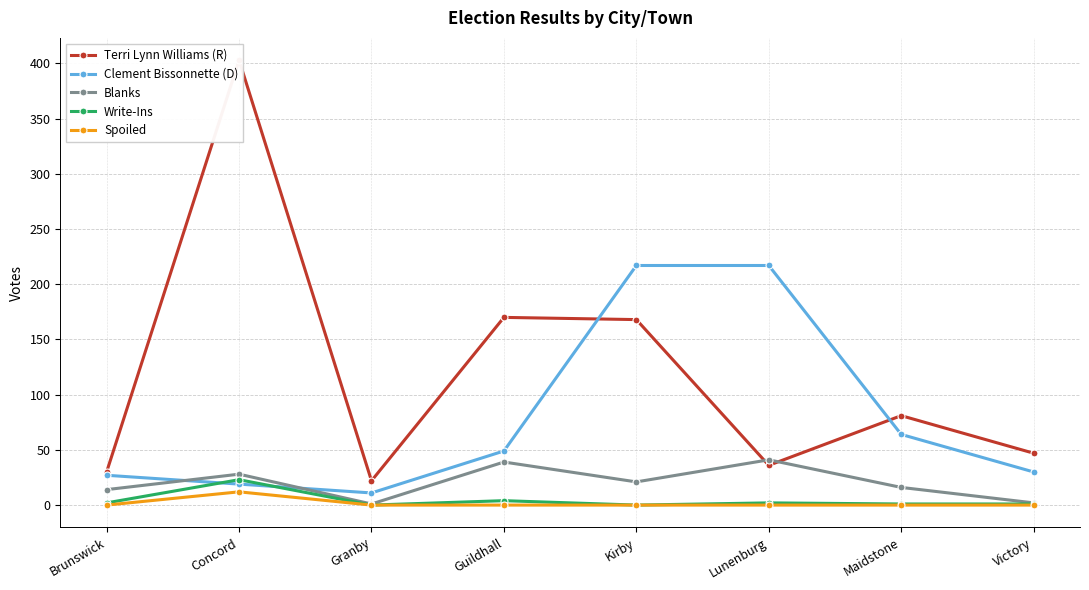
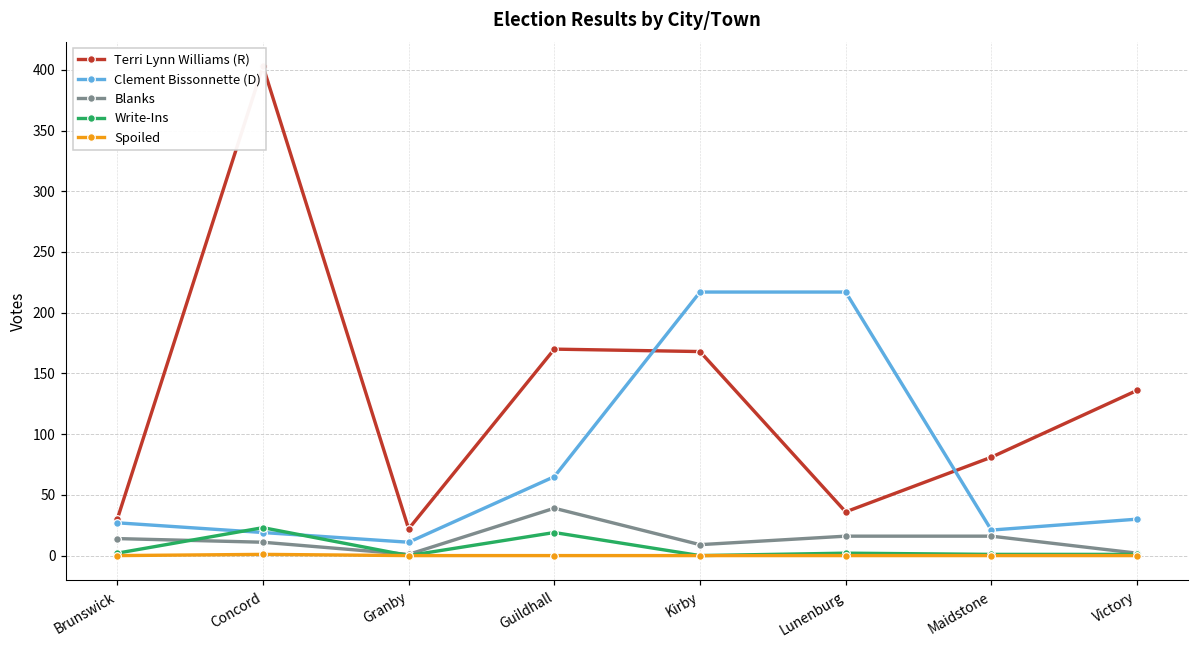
  {
    "Terri Lynn Williams (R)": {
      "Brunswick": 30,
      "Granby": 22,
      "Guildhall": 170,
      "Kirby": 168,
      "Lunenburg": 36,
      "Maidstone": 81,
-     "Victory": 47
+     "Victory": 136
    },
    "Clement Bissonnette (D)": {
      "Brunswick": 27,
      "Concord": 19,
      "Granby": 11,
-     "Guildhall": 49,
+     "Guildhall": 65,
      "Kirby": 217,
      "Lunenburg": 217,
-     "Maidstone": 64,
+     "Maidstone": 21,
      "Victory": 30
    },
    "Blanks": {
      "Brunswick": 14,
-     "Concord": 28,
+     "Concord": 11,
      "Guildhall": 39,
-     "Kirby": 21,
-     "Lunenburg": 41,
+     "Kirby": 9,
+     "Lunenburg": 16,
      "Maidstone": 16
    },
    "Write-Ins": {
      "Concord": 23,
-     "Guildhall": 4
+     "Guildhall": 19
    },
    "Spoiled": {
-     "Concord": 12,
+     "Concord": 1,
      "Guildhall": 0
    }
  }
